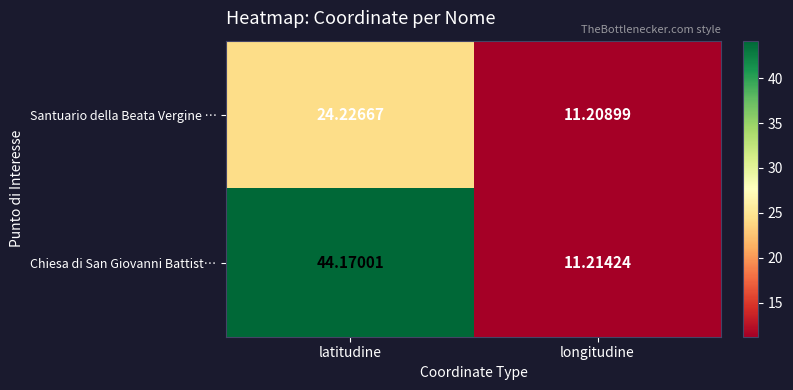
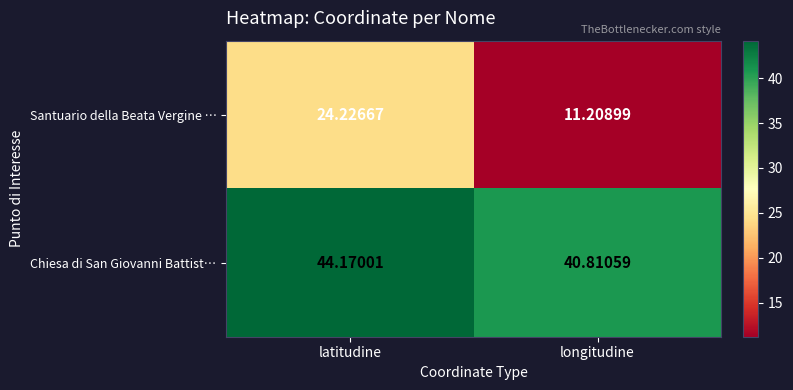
  {
    "Santuario della Beata Vergine …": {
      "latitudine": 24.22667,
      "longitudine": 11.20899
    },
    "Chiesa di San Giovanni Battist…": {
      "latitudine": 44.17001,
-     "longitudine": 11.21424
+     "longitudine": 40.81059
    }
  }
